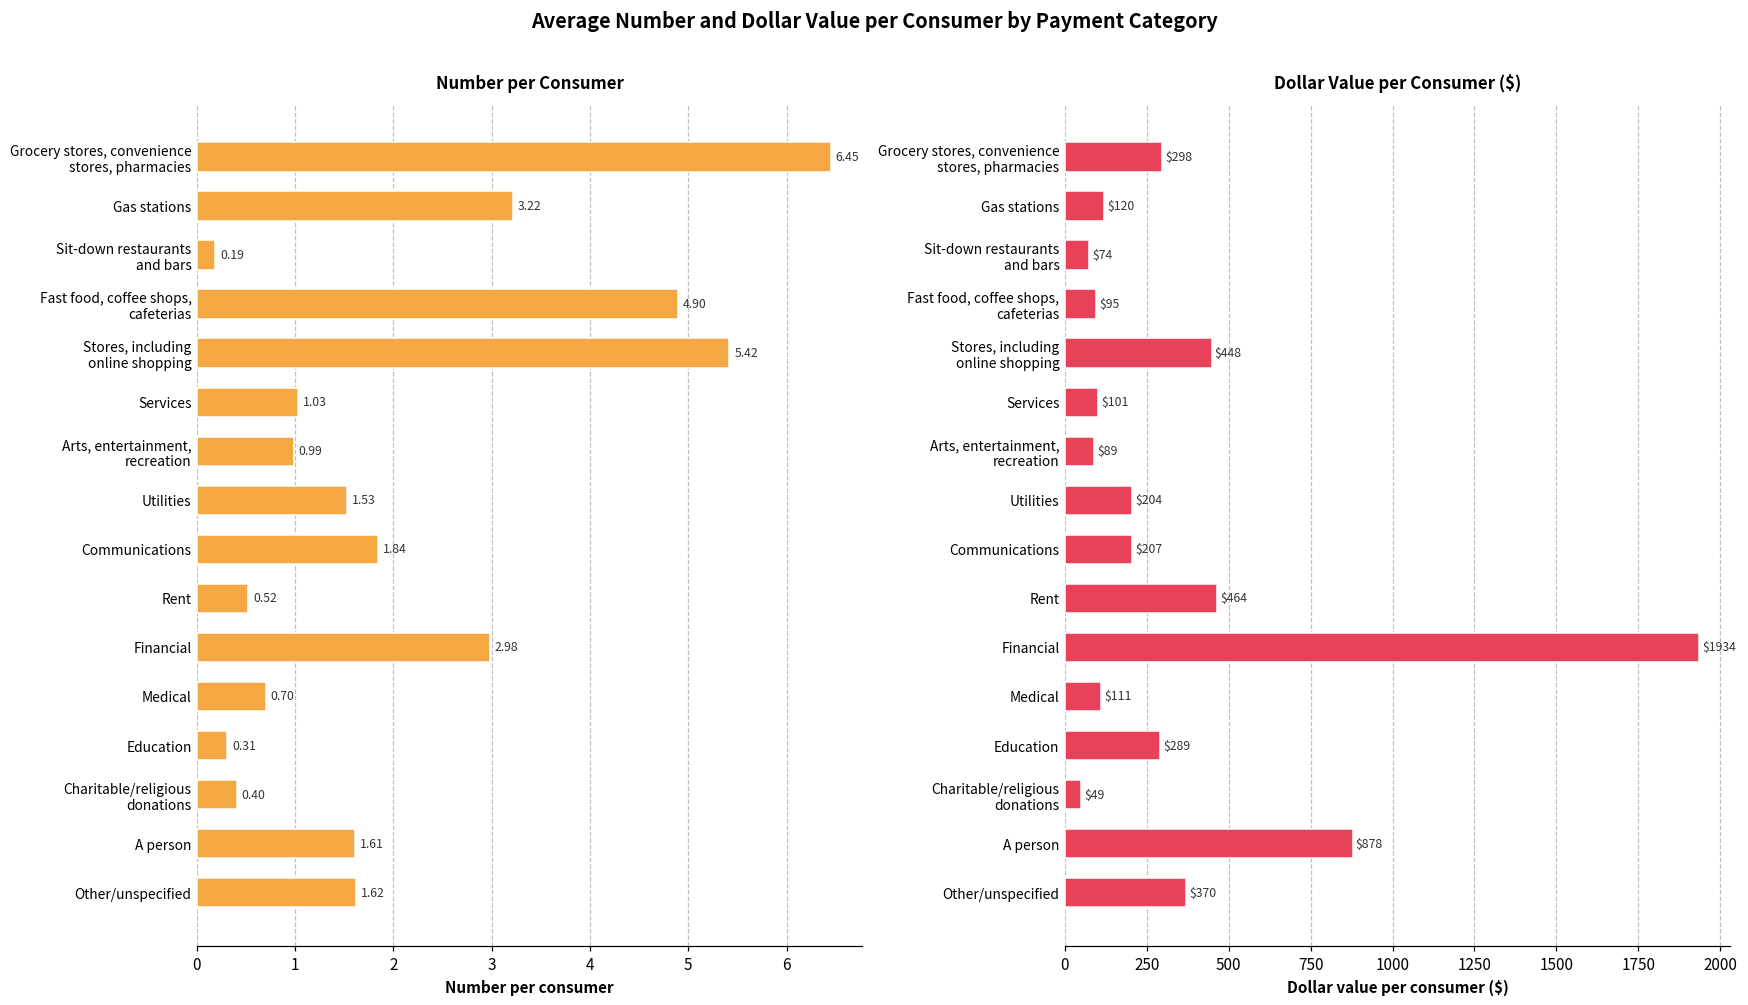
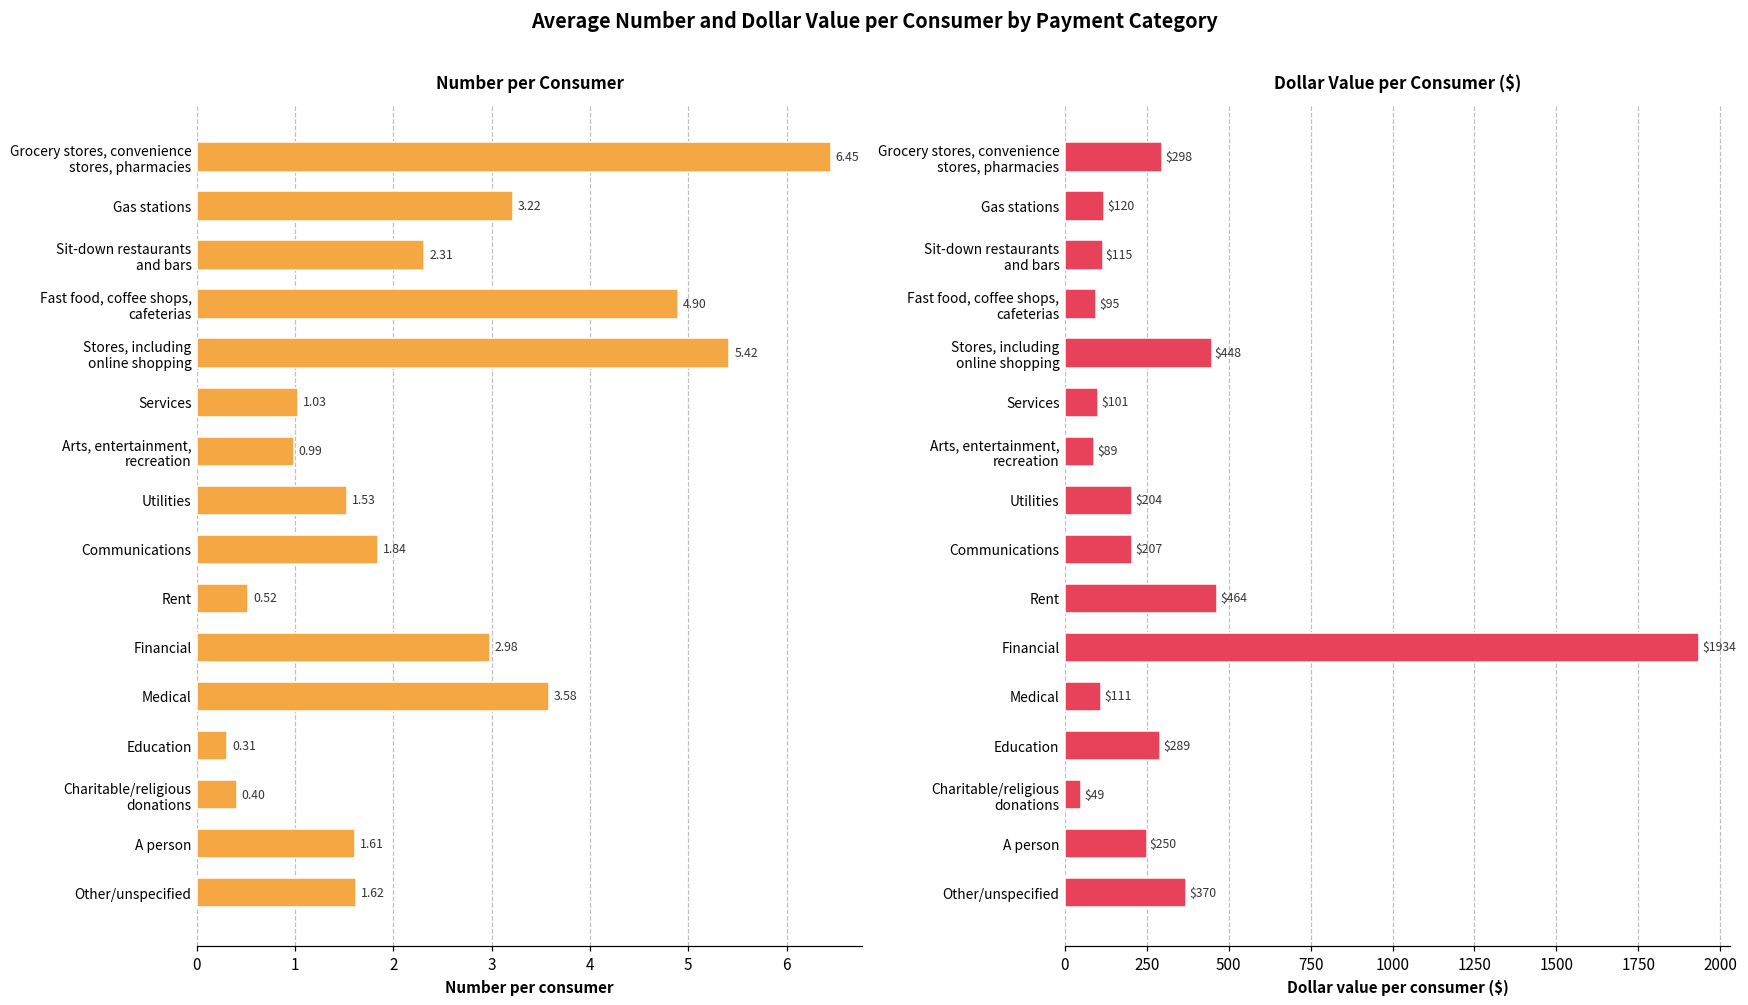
  {
    "Number per Consumer": {
      "Grocery stores, convenience stores, pharmacies": "6.45",
      "Gas stations": "3.22",
-     "Sit-down restaurants and bars": "0.19",
+     "Sit-down restaurants and bars": "2.31",
      "Fast food, coffee shops, cafeterias": "4.90",
      "Stores, including online shopping": "5.42",
      "Services": "1.03",
      "Arts, entertainment, recreation": "0.99",
      "Utilities": "1.53",
      "Communications": "1.84",
      "Rent": "0.52",
      "Financial": "2.98",
-     "Medical": "0.70",
+     "Medical": "3.58",
      "Education": "0.31",
      "Charitable/religious donations": "0.40",
      "A person": "1.61",
      "Other/unspecified": "1.62"
    },
    "Dollar Value per Consumer ($)": {
      "Grocery stores, convenience stores, pharmacies": "$298",
      "Gas stations": "$120",
-     "Sit-down restaurants and bars": "$74",
+     "Sit-down restaurants and bars": "$115",
      "Fast food, coffee shops, cafeterias": "$95",
      "Stores, including online shopping": "$448",
      "Services": "$101",
      "Arts, entertainment, recreation": "$89",
      "Utilities": "$204",
      "Communications": "$207",
      "Rent": "$464",
      "Financial": "$1934",
      "Medical": "$111",
      "Education": "$289",
      "Charitable/religious donations": "$49",
-     "A person": "$878",
+     "A person": "$250",
      "Other/unspecified": "$370"
    }
  }
